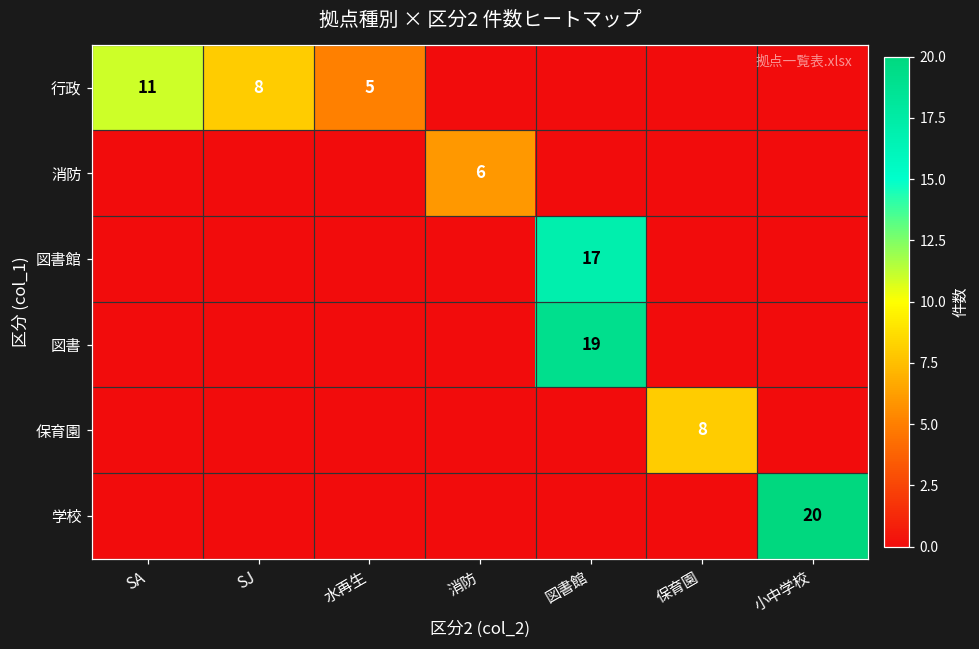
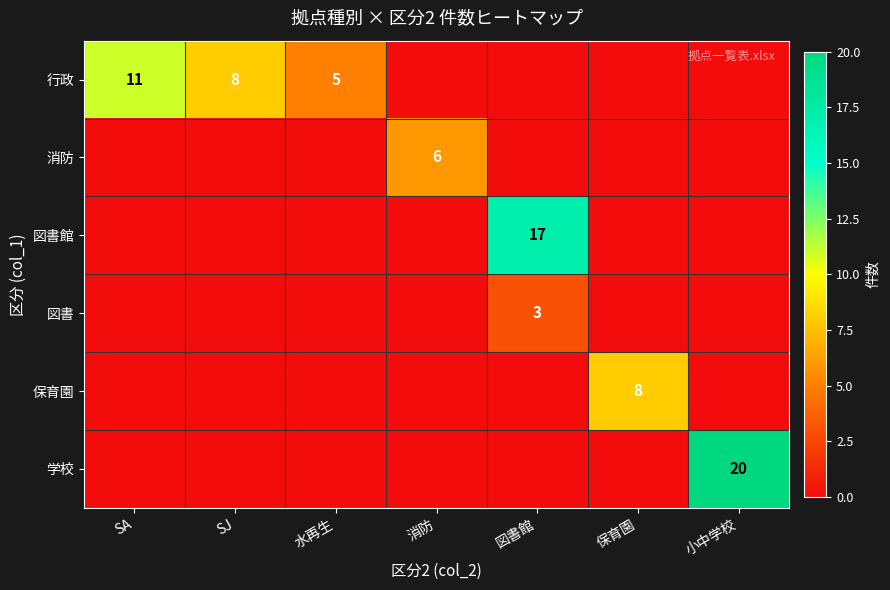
  {
    "行政": {
      "SA": 11,
      "SJ": 8,
      "水再生": 5
    },
    "消防": {
      "消防": 6
    },
    "図書館": {
      "図書館": 17
    },
    "図書": {
-     "図書館": 19
+     "図書館": 3
    },
    "保育園": {
      "保育園": 8
    },
    "学校": {
      "小中学校": 20
    }
  }
